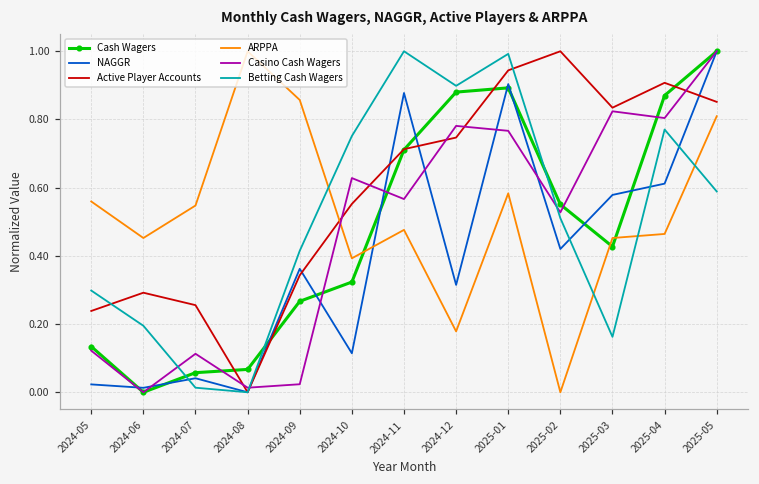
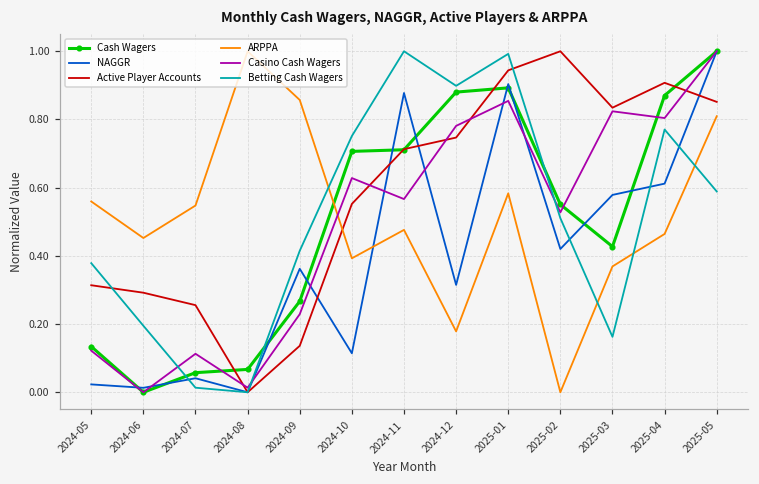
  {
    "Cash Wagers": {
      "2024-05": 0.13,
      "2024-07": 0.06,
      "2024-08": 0.07,
      "2024-09": 0.27,
-     "2024-10": 0.32,
+     "2024-10": 0.71,
      "2024-12": 0.88,
      "2025-01": 0.89,
      "2025-02": 0.55,
      "2025-03": 0.43,
      "2025-04": 0.87
    },
    "NAGGR": {
      "2024-05": 0.02,
      "2024-06": 0.01,
      "2024-07": 0.04,
      "2024-09": 0.36,
      "2024-10": 0.11,
      "2024-11": 0.88,
      "2024-12": 0.31,
      "2025-01": 0.90,
      "2025-02": 0.42,
      "2025-03": 0.58,
      "2025-04": 0.61
    },
    "Active Player Accounts": {
-     "2024-05": 0.24,
+     "2024-05": 0.31,
      "2024-06": 0.29,
      "2024-07": 0.26,
-     "2024-09": 0.34,
+     "2024-09": 0.14,
      "2024-10": 0.55,
      "2024-12": 0.75,
      "2025-01": 0.94,
      "2025-02": 1.00,
      "2025-03": 0.83,
      "2025-04": 0.91,
      "2025-05": 0.85
    },
    "ARPPA": {
      "2024-05": 0.56,
      "2024-06": 0.45,
      "2024-07": 0.55,
      "2024-09": 0.86,
      "2024-10": 0.39,
      "2024-11": 0.48,
      "2024-12": 0.18,
      "2025-01": 0.58,
      "2025-02": 0.00,
-     "2025-03": 0.45,
+     "2025-03": 0.37,
      "2025-04": 0.46,
      "2025-05": 0.81
    },
    "Casino Cash Wagers": {
      "2024-05": 0.12,
      "2024-07": 0.11,
      "2024-08": 0.01,
-     "2024-09": 0.02,
+     "2024-09": 0.23,
      "2024-10": 0.63,
      "2024-11": 0.57,
      "2024-12": 0.78,
-     "2025-01": 0.77,
+     "2025-01": 0.85,
      "2025-02": 0.53,
      "2025-03": 0.82,
      "2025-04": 0.80
    },
    "Betting Cash Wagers": {
-     "2024-05": 0.30,
+     "2024-05": 0.38,
      "2024-06": 0.20,
      "2024-07": 0.01,
      "2024-09": 0.41,
      "2024-10": 0.75,
      "2024-11": 1.00,
      "2024-12": 0.90,
      "2025-01": 0.99,
      "2025-02": 0.51,
      "2025-03": 0.16,
      "2025-04": 0.77,
      "2025-05": 0.59
    }
  }
